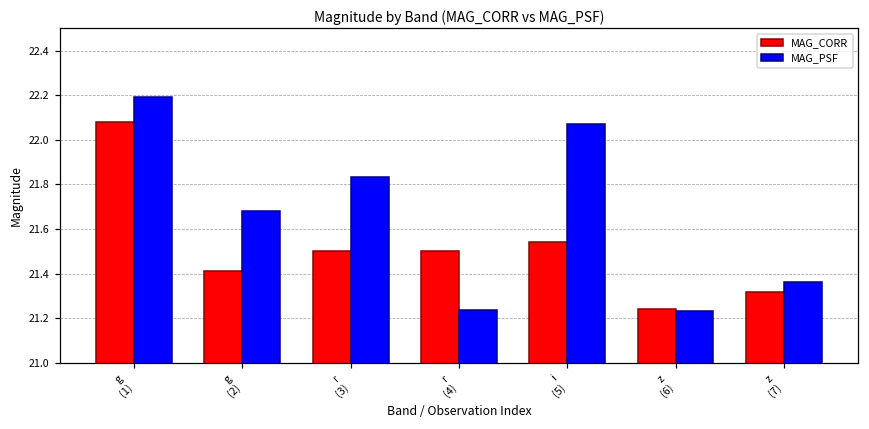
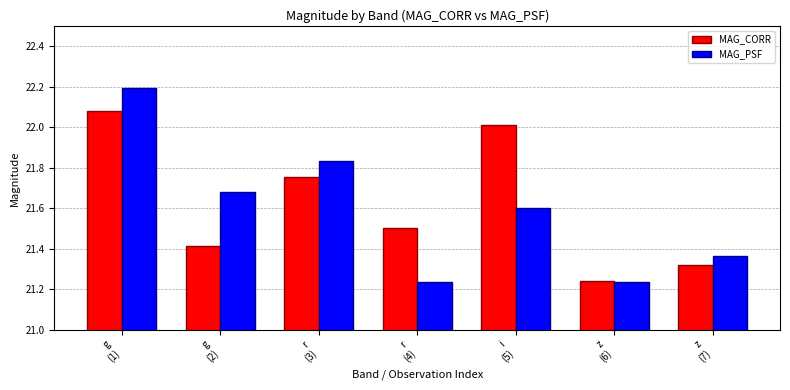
  {
    "MAG_CORR": {
      "g (1)": 22.08,
      "g (2)": 21.41,
-     "r (3)": 21.50,
+     "r (3)": 21.75,
      "r (4)": 21.50,
-     "i (5)": 21.54,
+     "i (5)": 22.01,
      "z (6)": 21.24,
      "z (7)": 21.32
    },
    "MAG_PSF": {
      "g (1)": 22.19,
      "g (2)": 21.68,
      "r (3)": 21.83,
      "r (4)": 21.23,
-     "i (5)": 22.07,
+     "i (5)": 21.60,
      "z (6)": 21.23,
      "z (7)": 21.36
    }
  }
